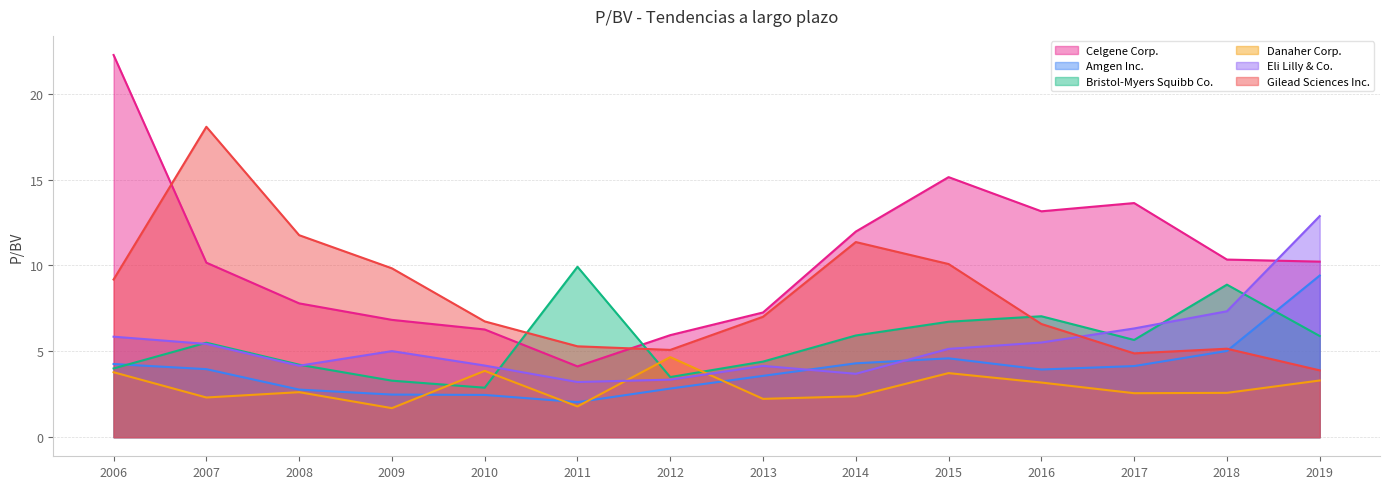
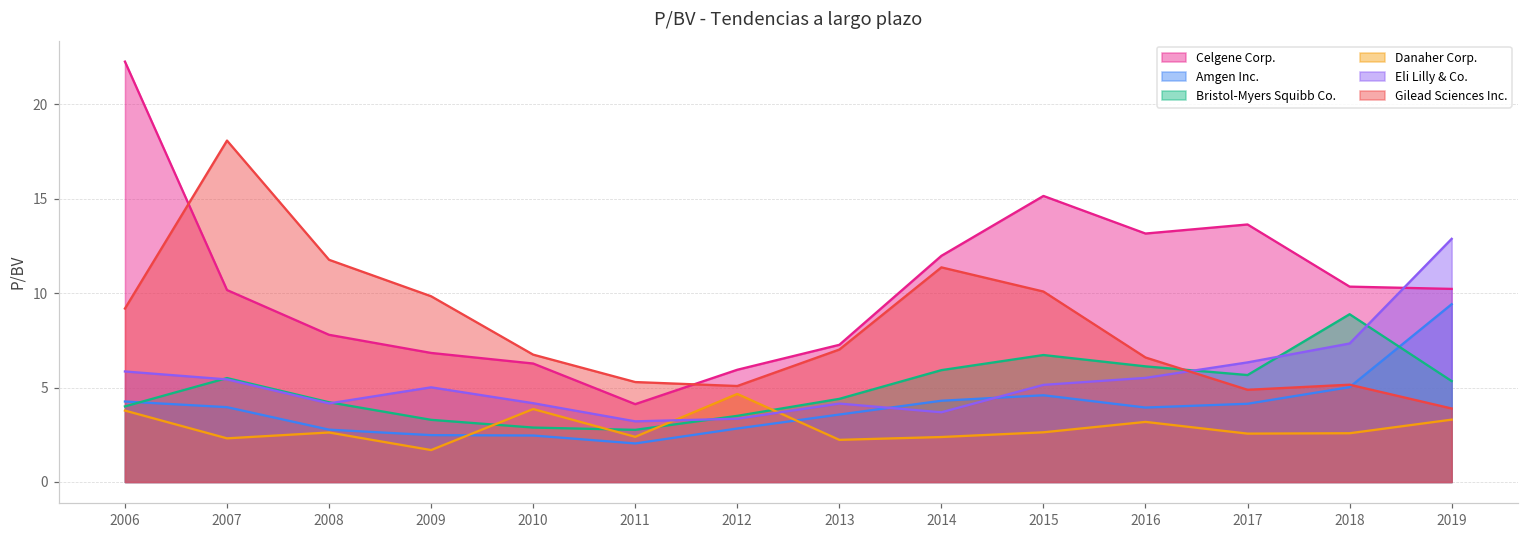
  {
    "Bristol-Myers Squibb Co.": {
      "2006": 4.0,
      "2009": 3.3,
      "2010": 2.9,
-     "2011": 9.9,
+     "2011": 2.8,
      "2013": 4.4,
      "2014": 5.9,
      "2015": 6.7,
-     "2016": 7.0,
+     "2016": 6.1,
      "2017": 5.7,
      "2018": 8.9,
-     "2019": 5.9
+     "2019": 5.3
    },
    "Danaher Corp.": {
      "2006": 3.8,
      "2007": 2.3,
      "2008": 2.6,
      "2009": 1.7,
      "2010": 3.9,
-     "2011": 1.8,
+     "2011": 2.4,
      "2012": 4.7,
      "2013": 2.2,
      "2014": 2.4,
-     "2015": 3.7,
+     "2015": 2.6,
      "2016": 3.2,
      "2017": 2.6,
      "2018": 2.6,
      "2019": 3.3
    }
  }
